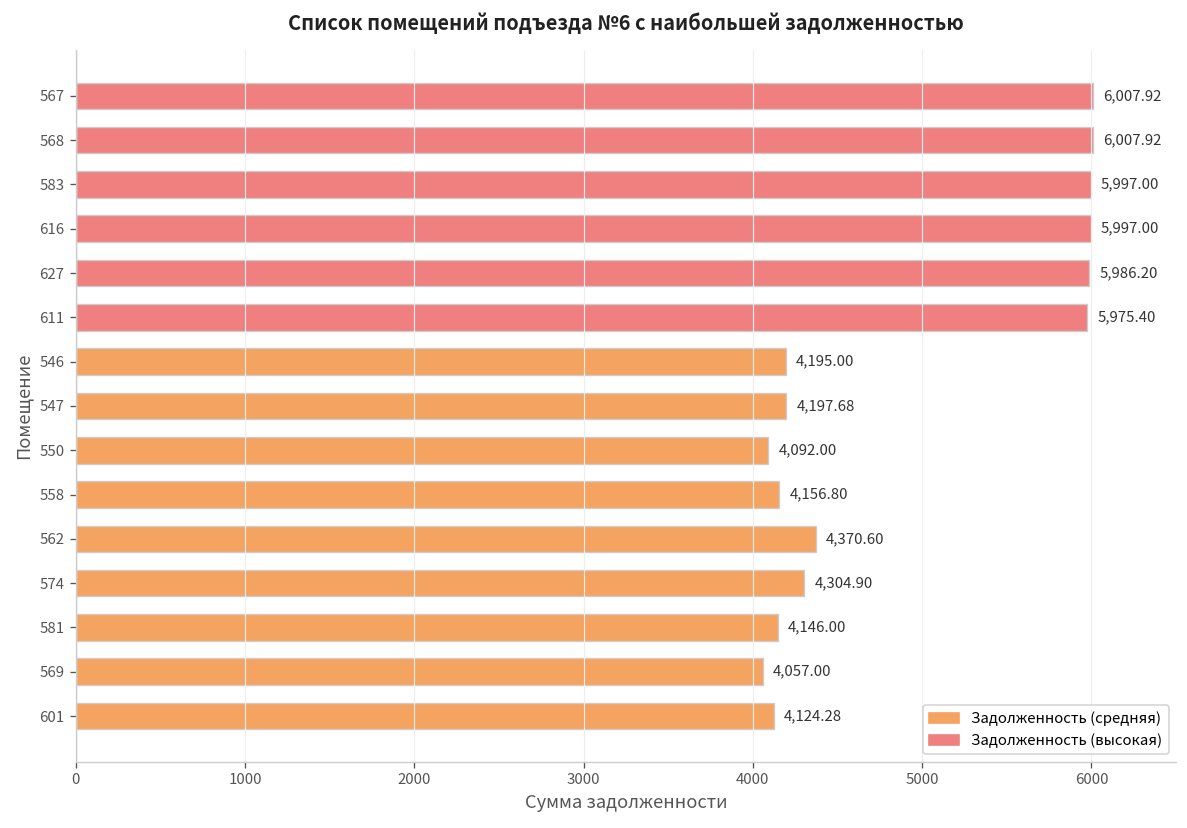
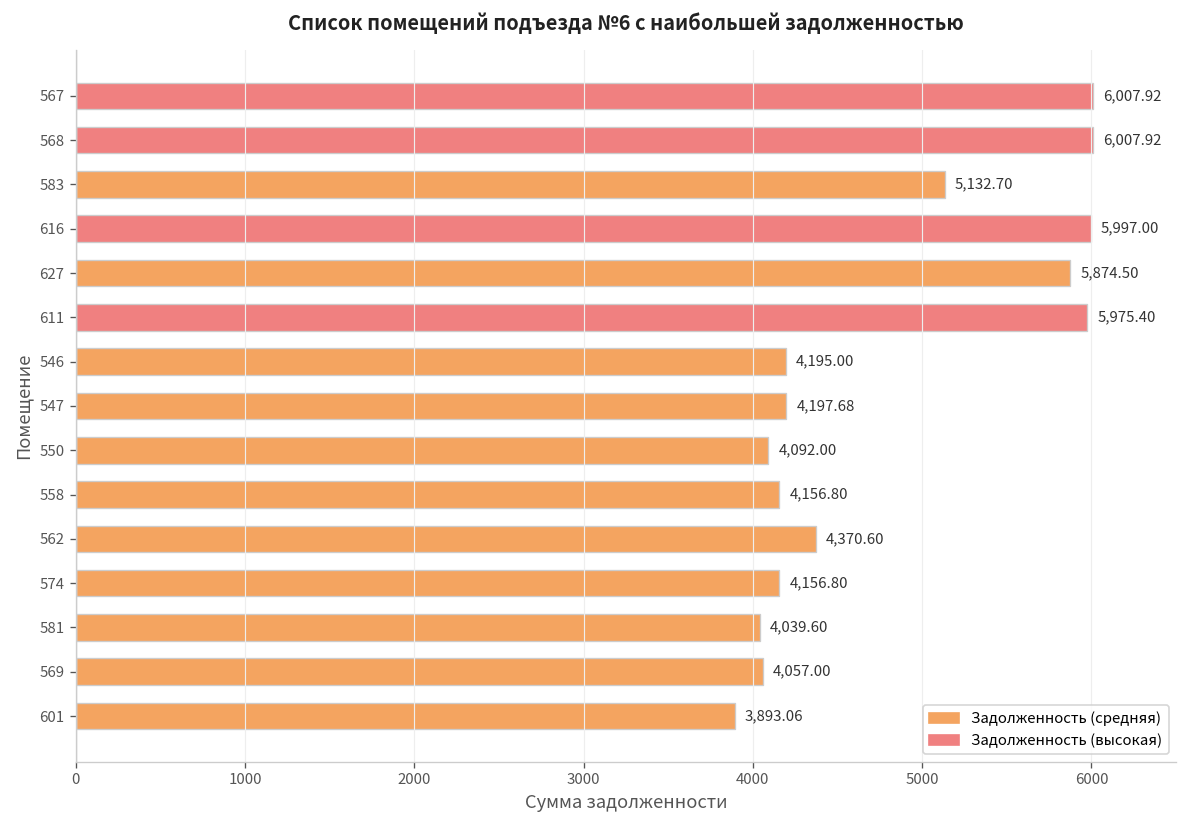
  {
    "567": "6,007.92",
    "568": "6,007.92",
-   "583": "5,997.00",
+   "583": "5,132.70",
    "616": "5,997.00",
-   "627": "5,986.20",
+   "627": "5,874.50",
    "611": "5,975.40",
    "546": "4,195.00",
    "547": "4,197.68",
    "550": "4,092.00",
    "558": "4,156.80",
    "562": "4,370.60",
-   "574": "4,304.90",
-   "581": "4,146.00",
+   "574": "4,156.80",
+   "581": "4,039.60",
    "569": "4,057.00",
-   "601": "4,124.28"
+   "601": "3,893.06"
  }
